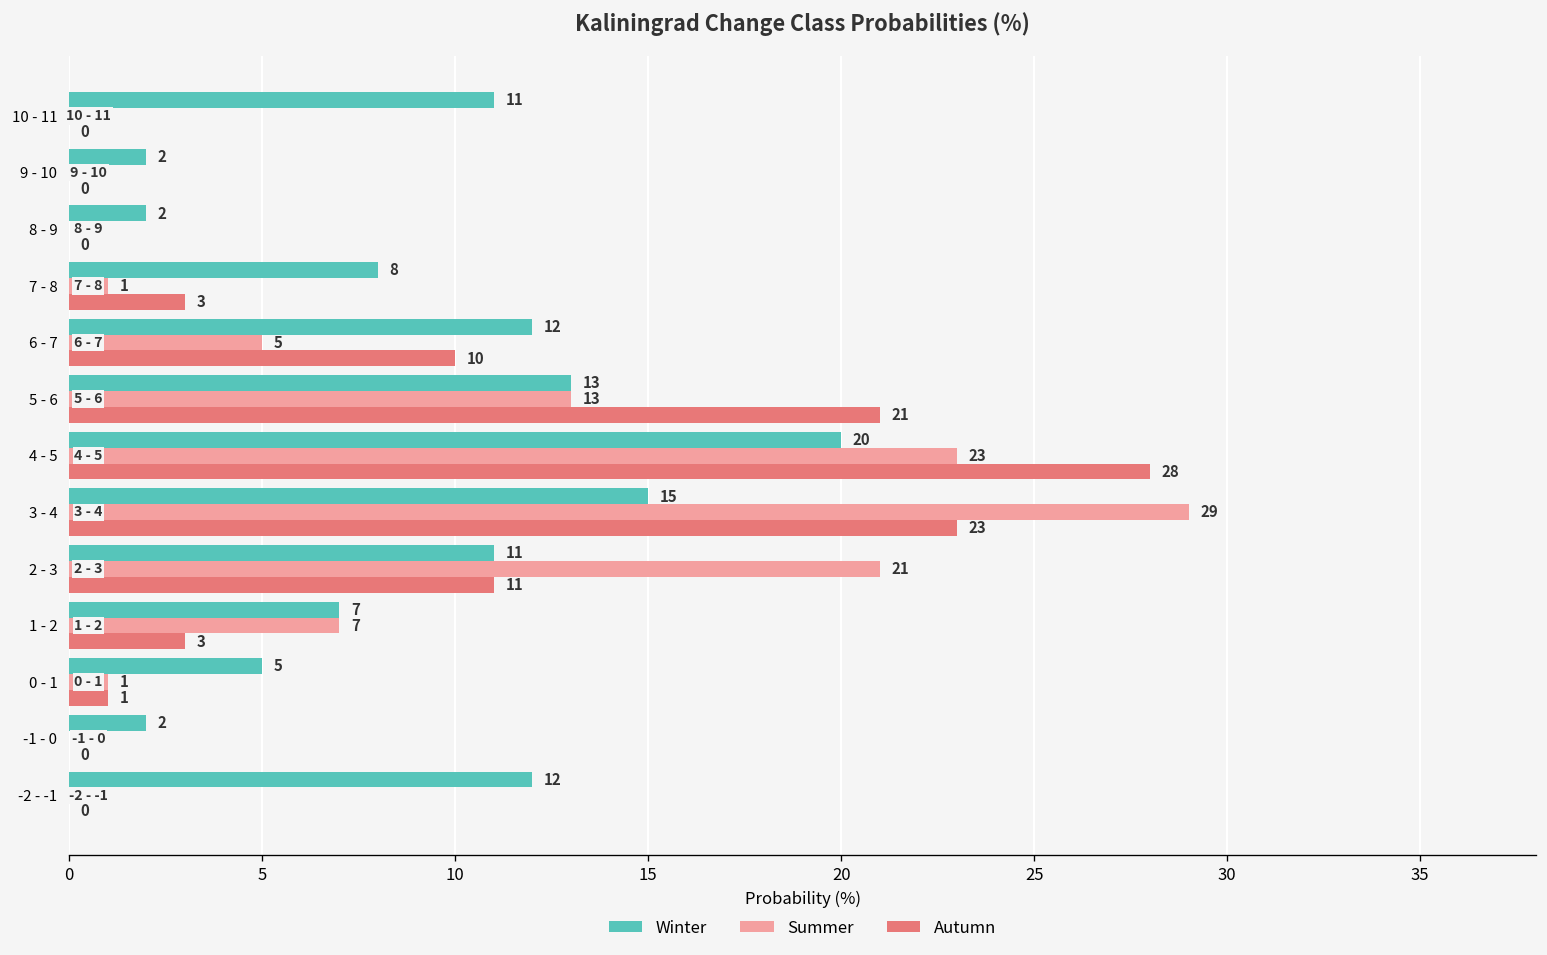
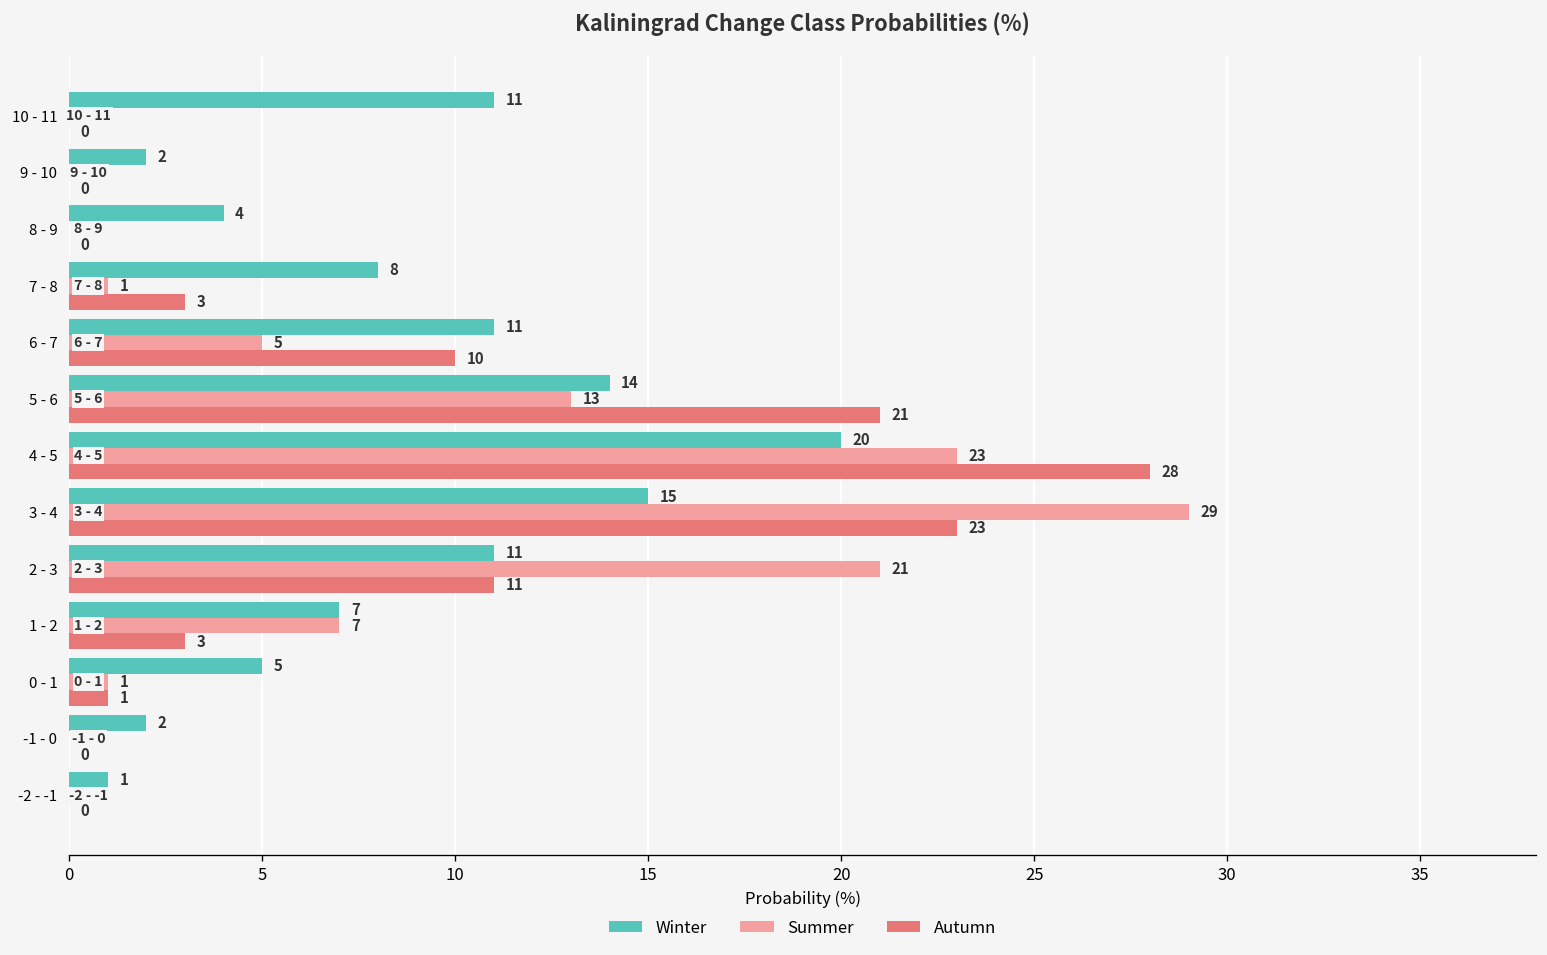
  {
    "Winter": {
      "10 - 11": 11,
      "9 - 10": 2,
-     "8 - 9": 2,
+     "8 - 9": 4,
      "7 - 8": 8,
-     "6 - 7": 12,
-     "5 - 6": 13,
+     "6 - 7": 11,
+     "5 - 6": 14,
      "4 - 5": 20,
      "3 - 4": 15,
      "2 - 3": 11,
      "1 - 2": 7,
      "0 - 1": 5,
      "-1 - 0": 2,
-     "-2 - -1": 12
+     "-2 - -1": 1
    }
  }
